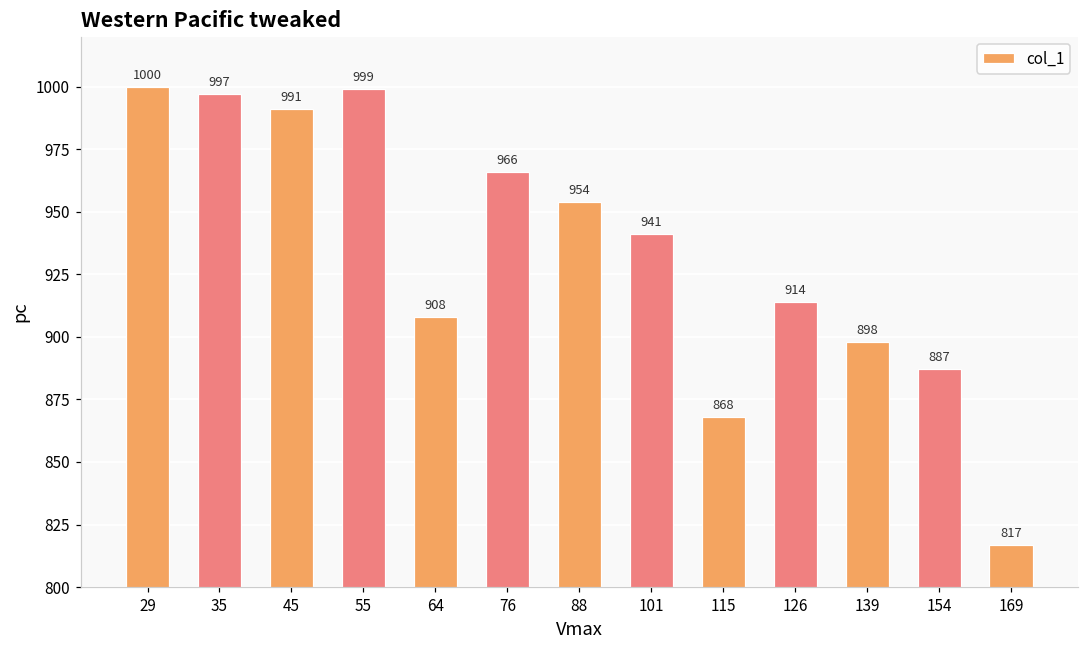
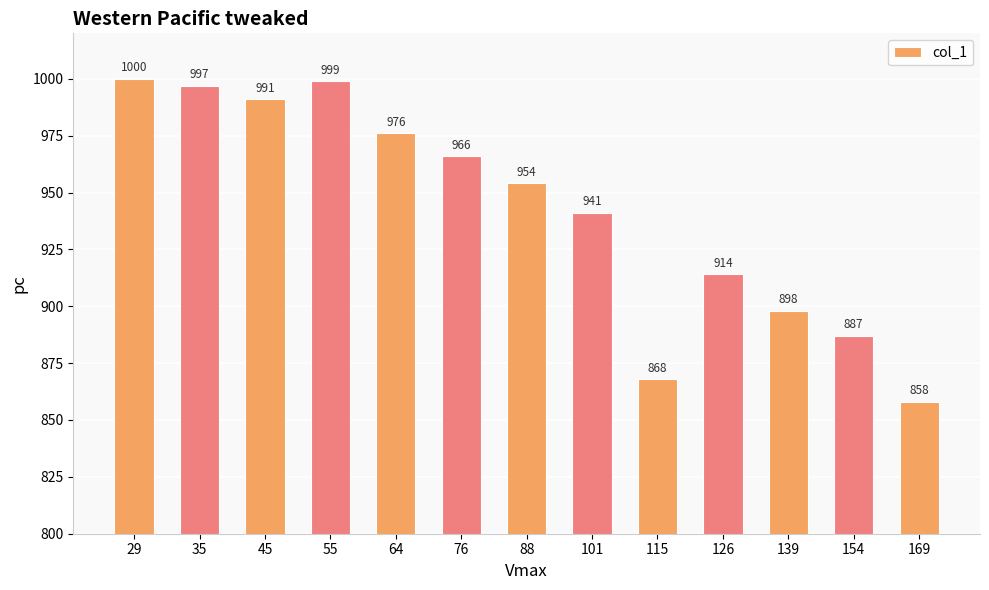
  {
    "29": 1000,
    "35": 997,
    "45": 991,
    "55": 999,
-   "64": 908,
+   "64": 976,
    "76": 966,
    "88": 954,
    "101": 941,
    "115": 868,
    "126": 914,
    "139": 898,
    "154": 887,
-   "169": 817
+   "169": 858
  }
